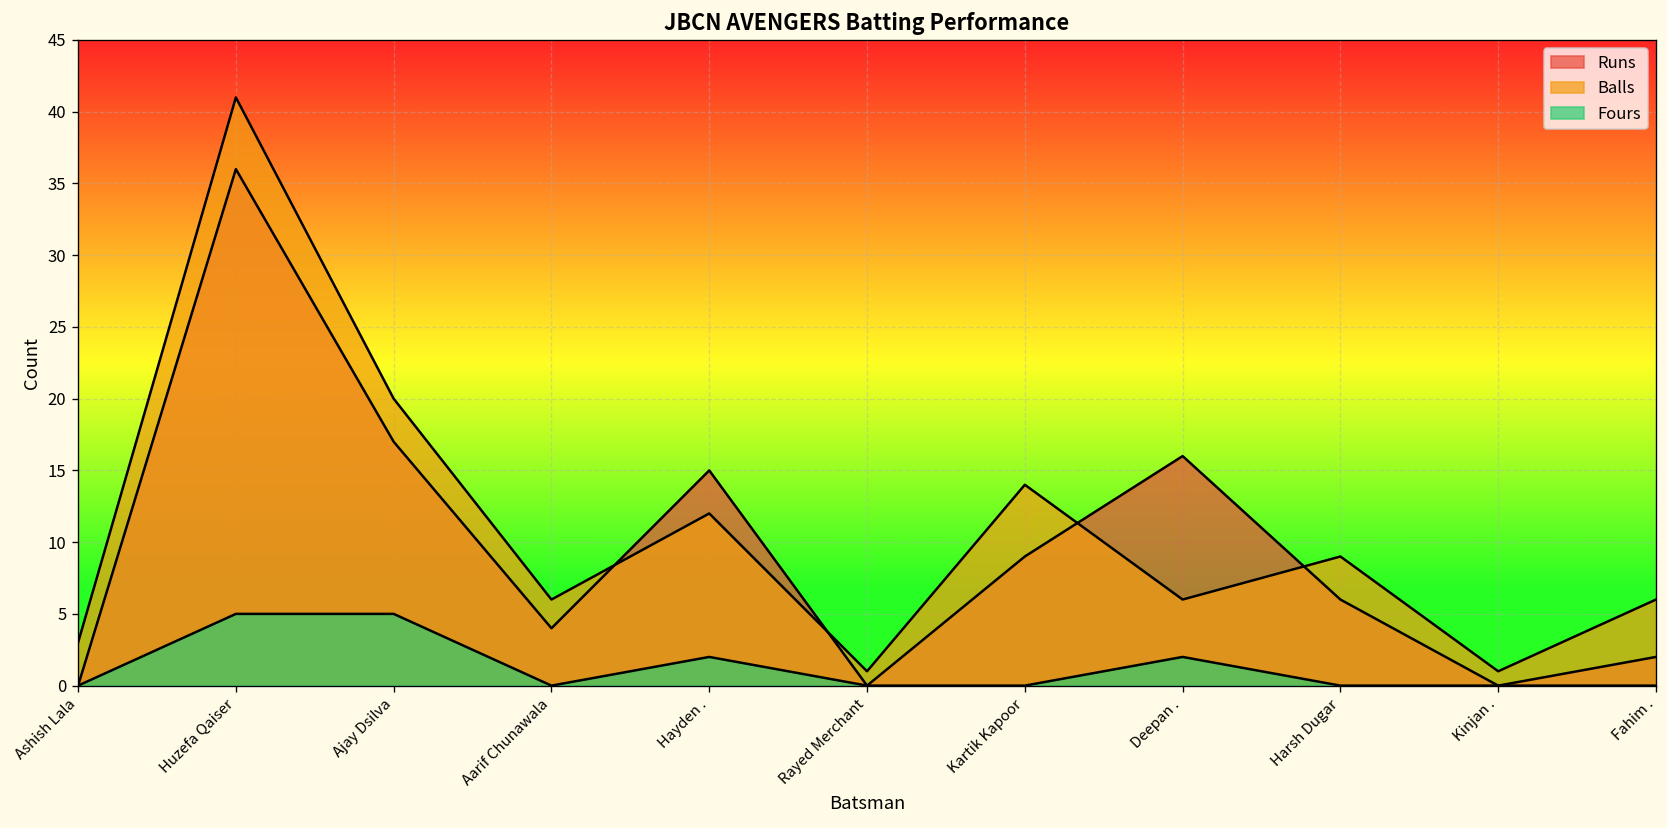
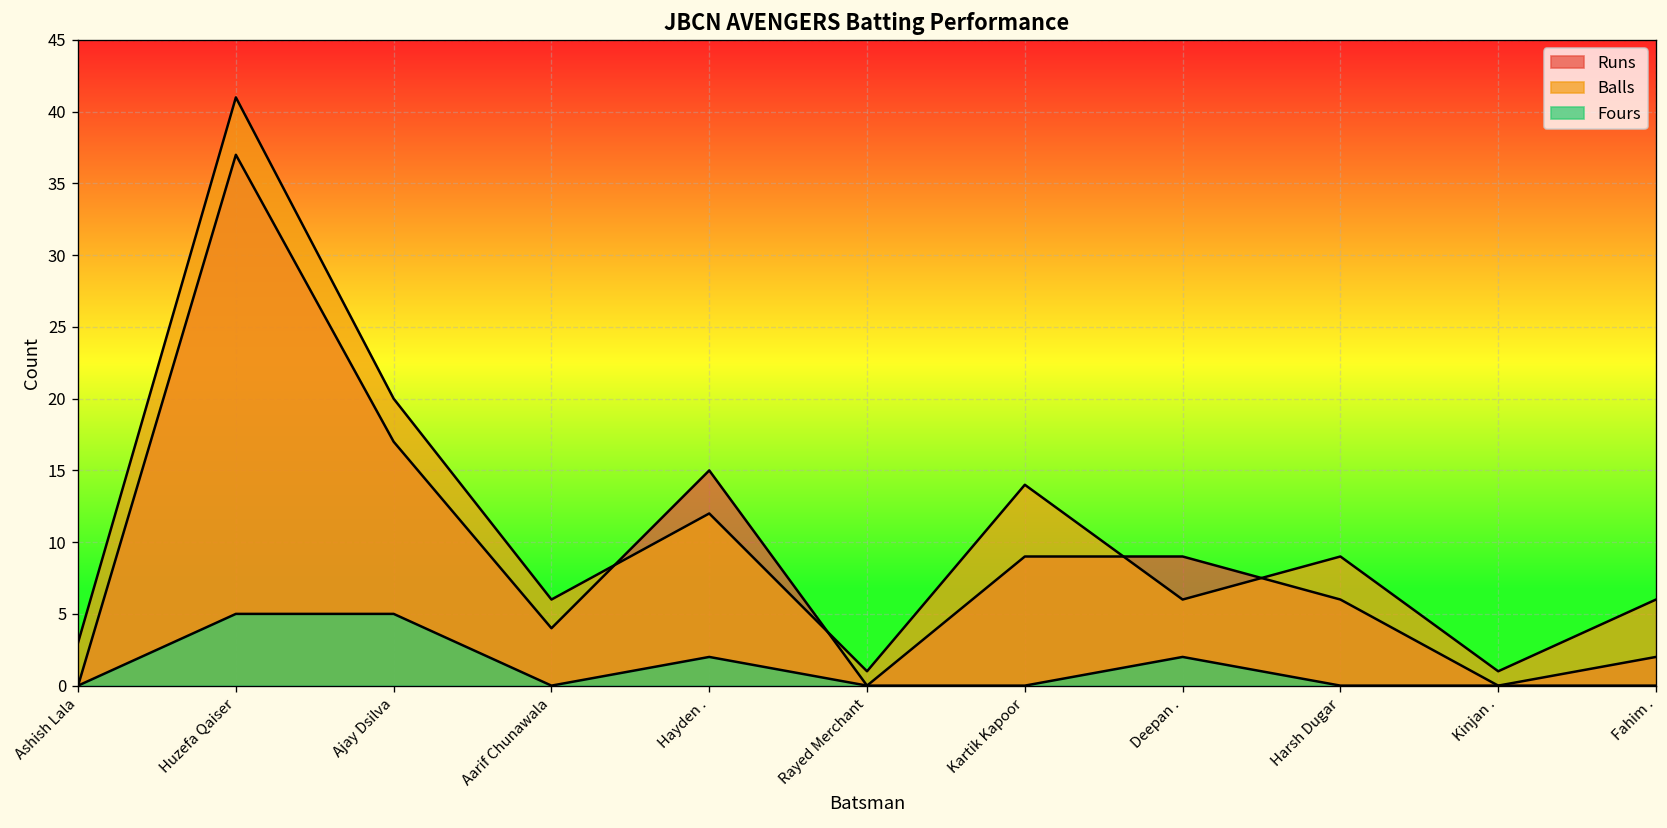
  {
    "Runs": {
-     "Huzefa Qaiser": 36,
+     "Huzefa Qaiser": 37,
      "Ajay Dsilva": 17,
      "Aarif Chunawala": 4,
      "Hayden .": 15,
      "Kartik Kapoor": 9,
-     "Deepan .": 16,
+     "Deepan .": 9,
      "Harsh Dugar": 6,
      "Fahim .": 2
    },
    "Balls": {
      "Ashish Lala": 3,
      "Huzefa Qaiser": 41,
      "Ajay Dsilva": 20,
      "Aarif Chunawala": 6,
      "Hayden .": 12,
      "Rayed Merchant": 1,
      "Kartik Kapoor": 14,
      "Deepan .": 6,
      "Harsh Dugar": 9,
      "Kinjan .": 1,
      "Fahim .": 6
    },
    "Fours": {
      "Huzefa Qaiser": 5,
      "Ajay Dsilva": 5,
      "Aarif Chunawala": 0,
      "Hayden .": 2,
      "Kartik Kapoor": 0,
      "Deepan .": 2,
      "Harsh Dugar": 0,
      "Fahim .": 0
    }
  }
